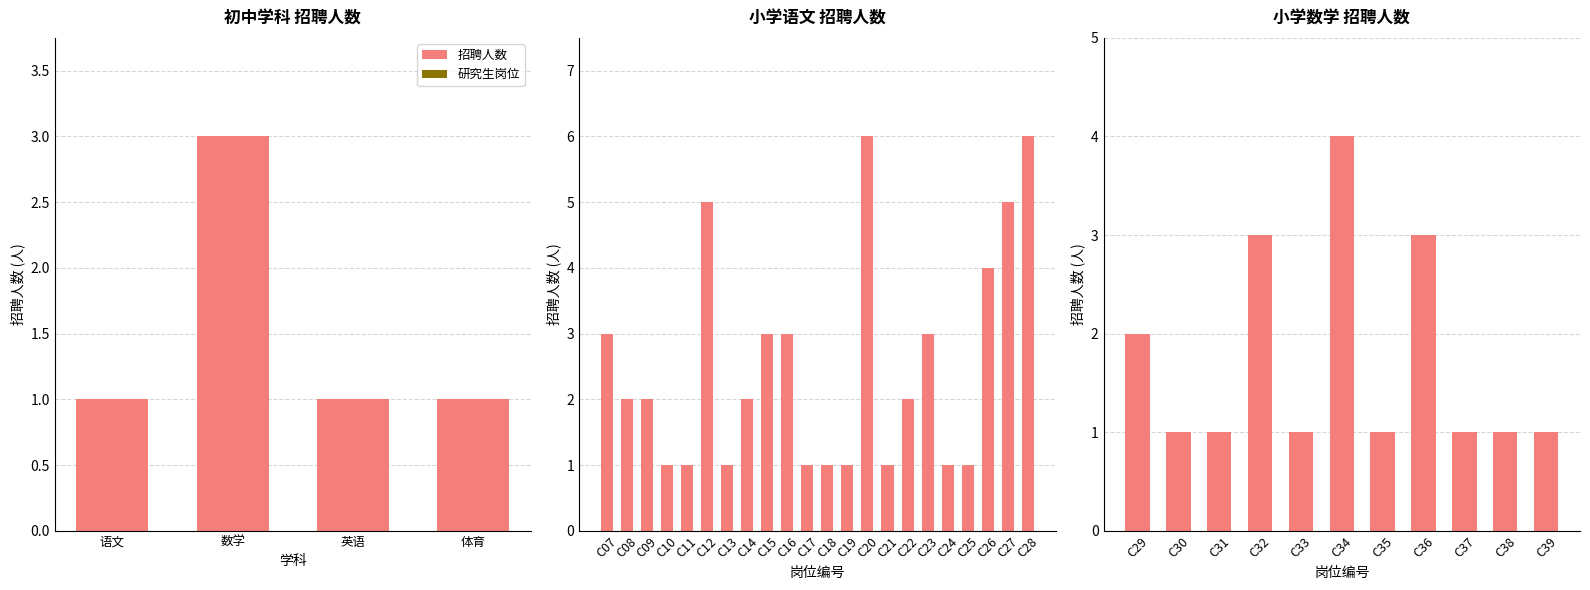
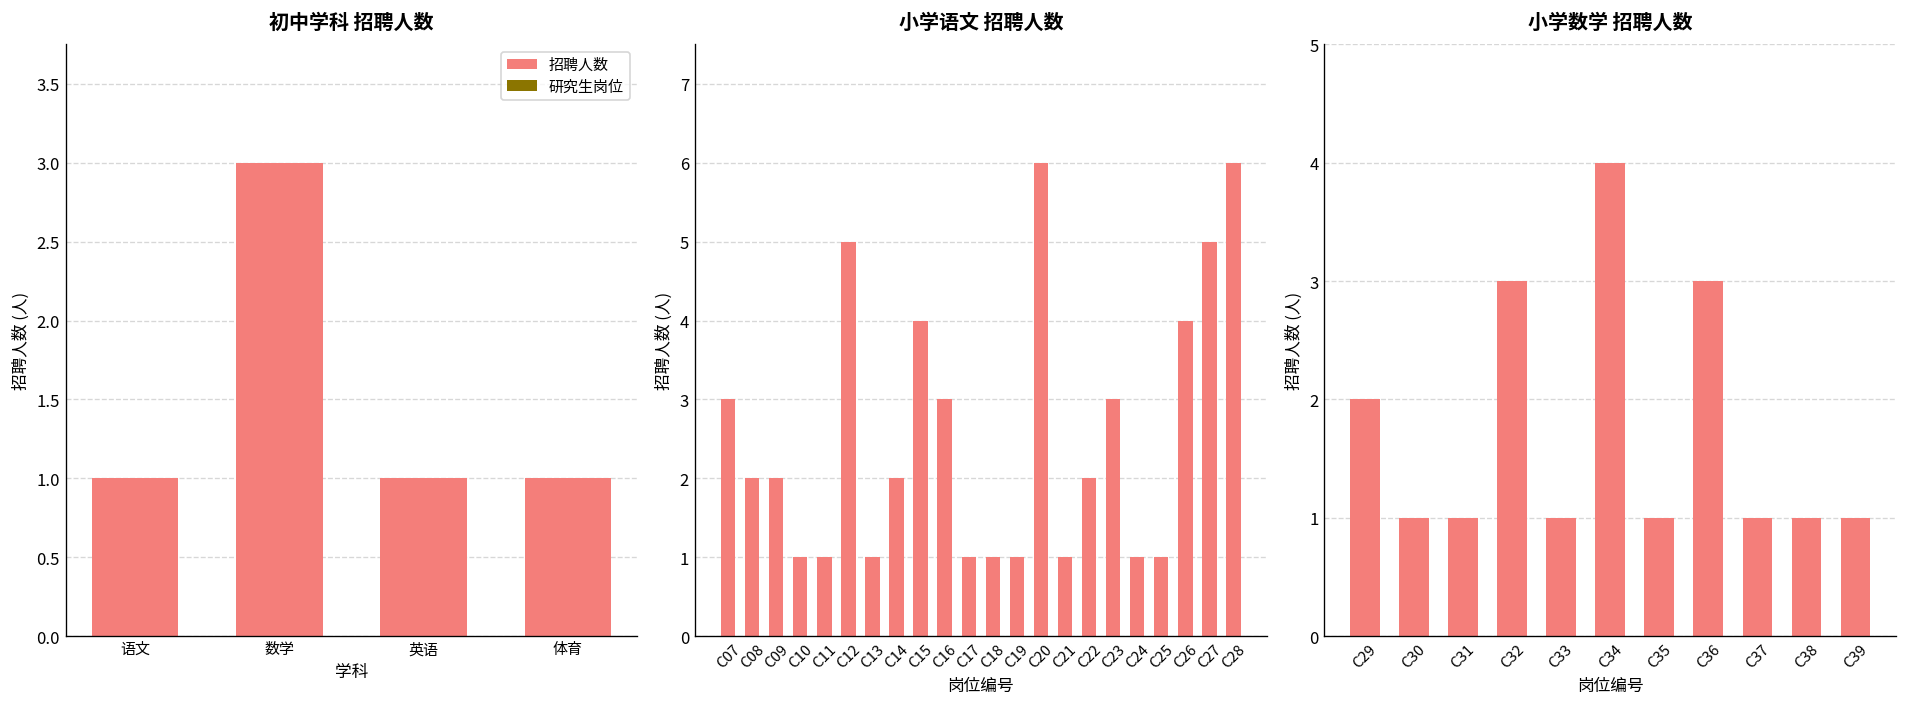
  {
    "初中学科 招聘人数": {
      "语文": 1.00,
      "数学": 3.00,
      "英语": 1.00,
      "体育": 1.00
    },
    "小学语文 招聘人数": {
      "C07": 3,
      "C08": 2,
      "C09": 2,
      "C10": 1,
      "C11": 1,
      "C12": 5,
      "C13": 1,
      "C14": 2,
-     "C15": 3,
+     "C15": 4,
      "C16": 3,
      "C17": 1,
      "C18": 1,
      "C19": 1,
      "C20": 6,
      "C21": 1,
      "C22": 2,
      "C23": 3,
      "C24": 1,
      "C25": 1,
      "C26": 4,
      "C27": 5,
      "C28": 6
    },
    "小学数学 招聘人数": {
      "C29": 2.0,
      "C30": 1.0,
      "C31": 1.0,
      "C32": 3.0,
      "C33": 1.0,
      "C34": 4.0,
      "C35": 1.0,
      "C36": 3.0,
      "C37": 1.0,
      "C38": 1.0,
      "C39": 1.0
    }
  }
